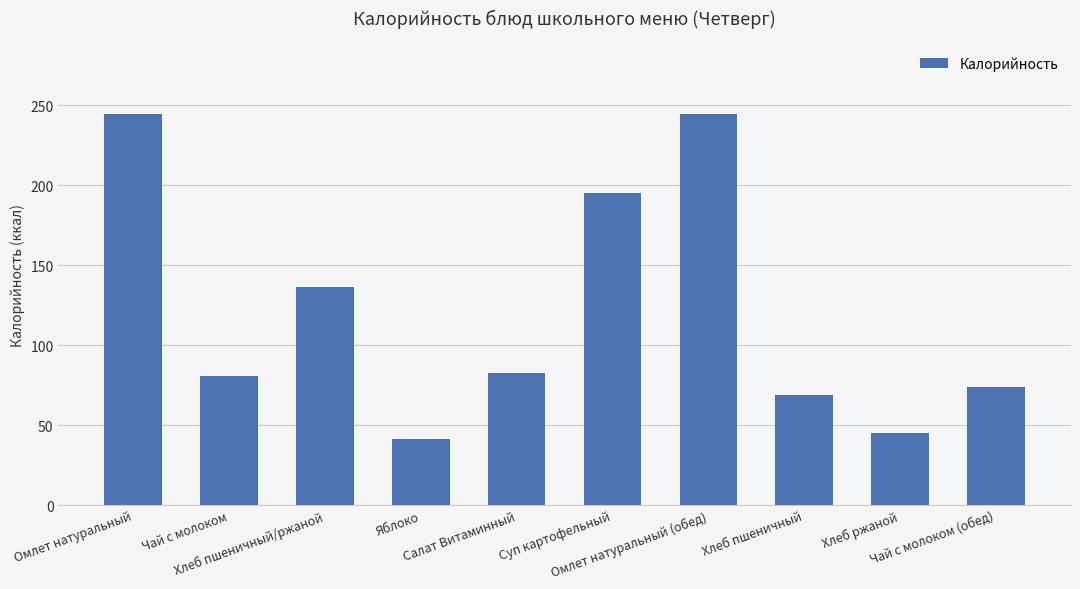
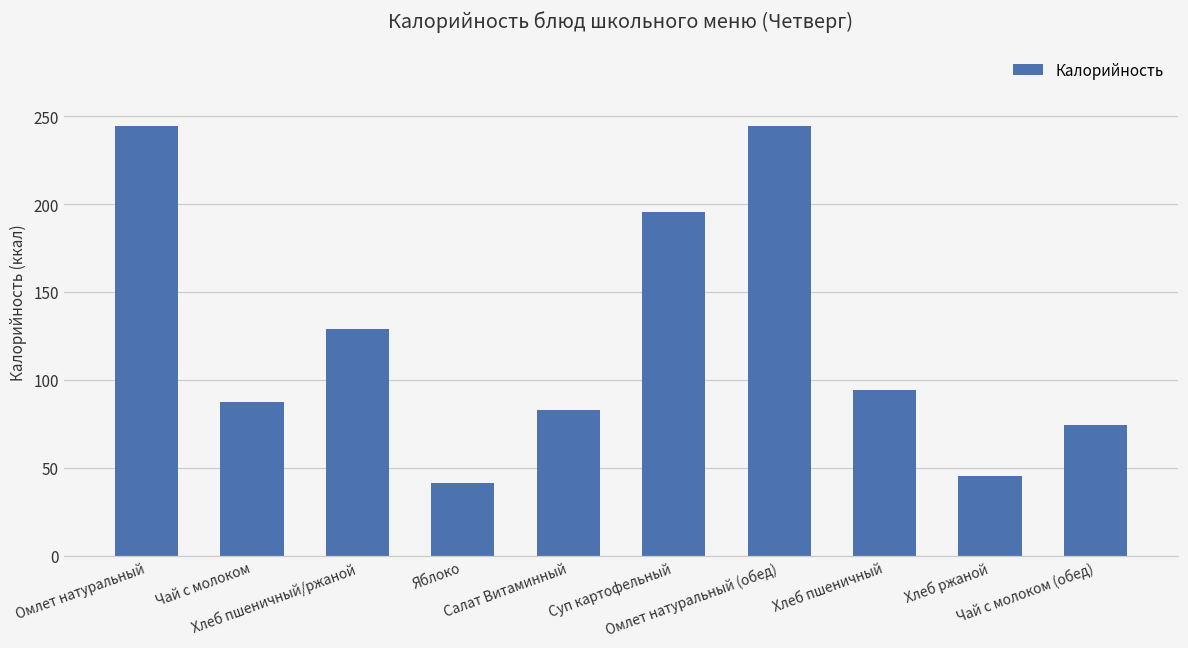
  {
    "Омлет натуральный": 245,
-   "Чай с молоком": 81,
-   "Хлеб пшеничный/ржаной": 136,
+   "Чай с молоком": 87,
+   "Хлеб пшеничный/ржаной": 129,
    "Яблоко": 41,
    "Салат Витаминный": 83,
    "Суп картофельный": 196,
    "Омлет натуральный (обед)": 245,
-   "Хлеб пшеничный": 69,
+   "Хлеб пшеничный": 94,
    "Хлеб ржаной": 45,
    "Чай с молоком (обед)": 74
  }
